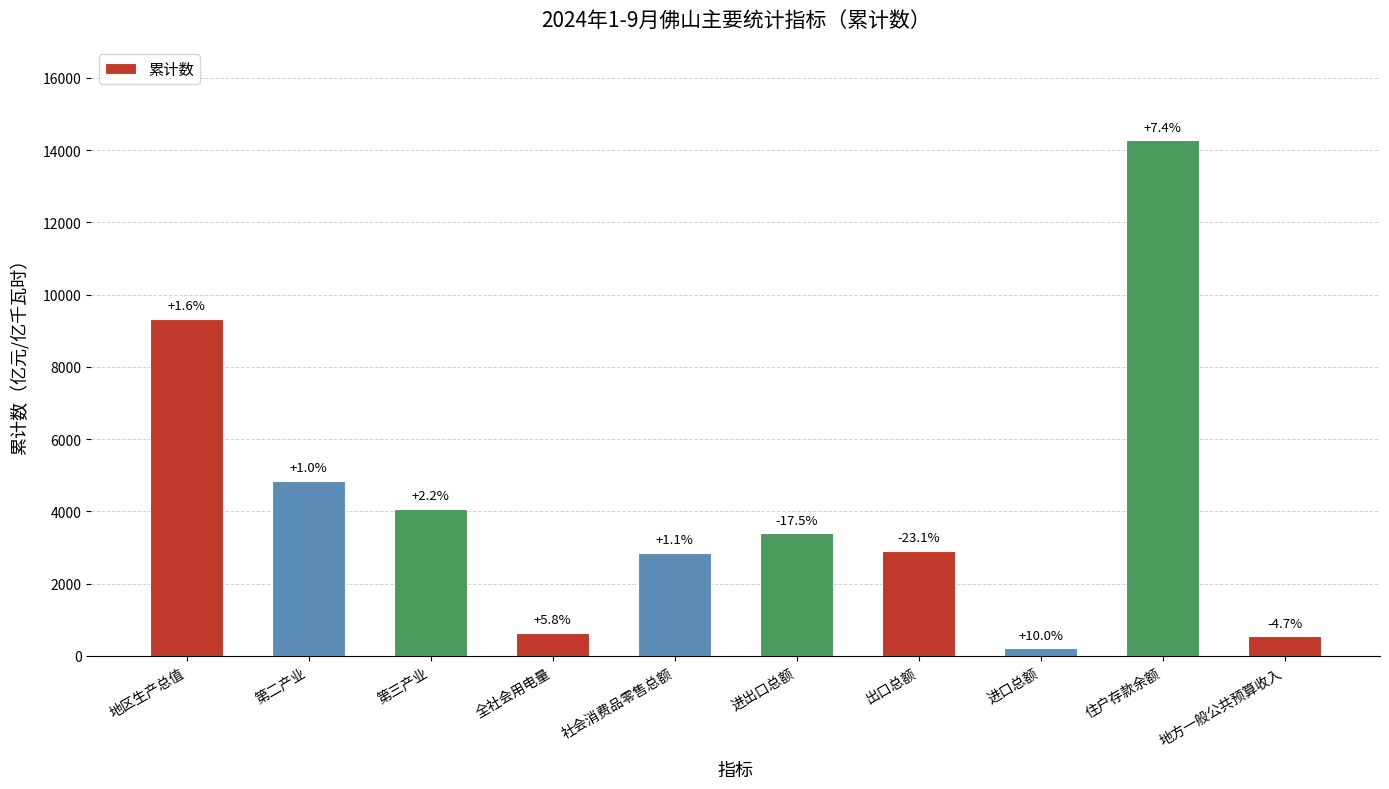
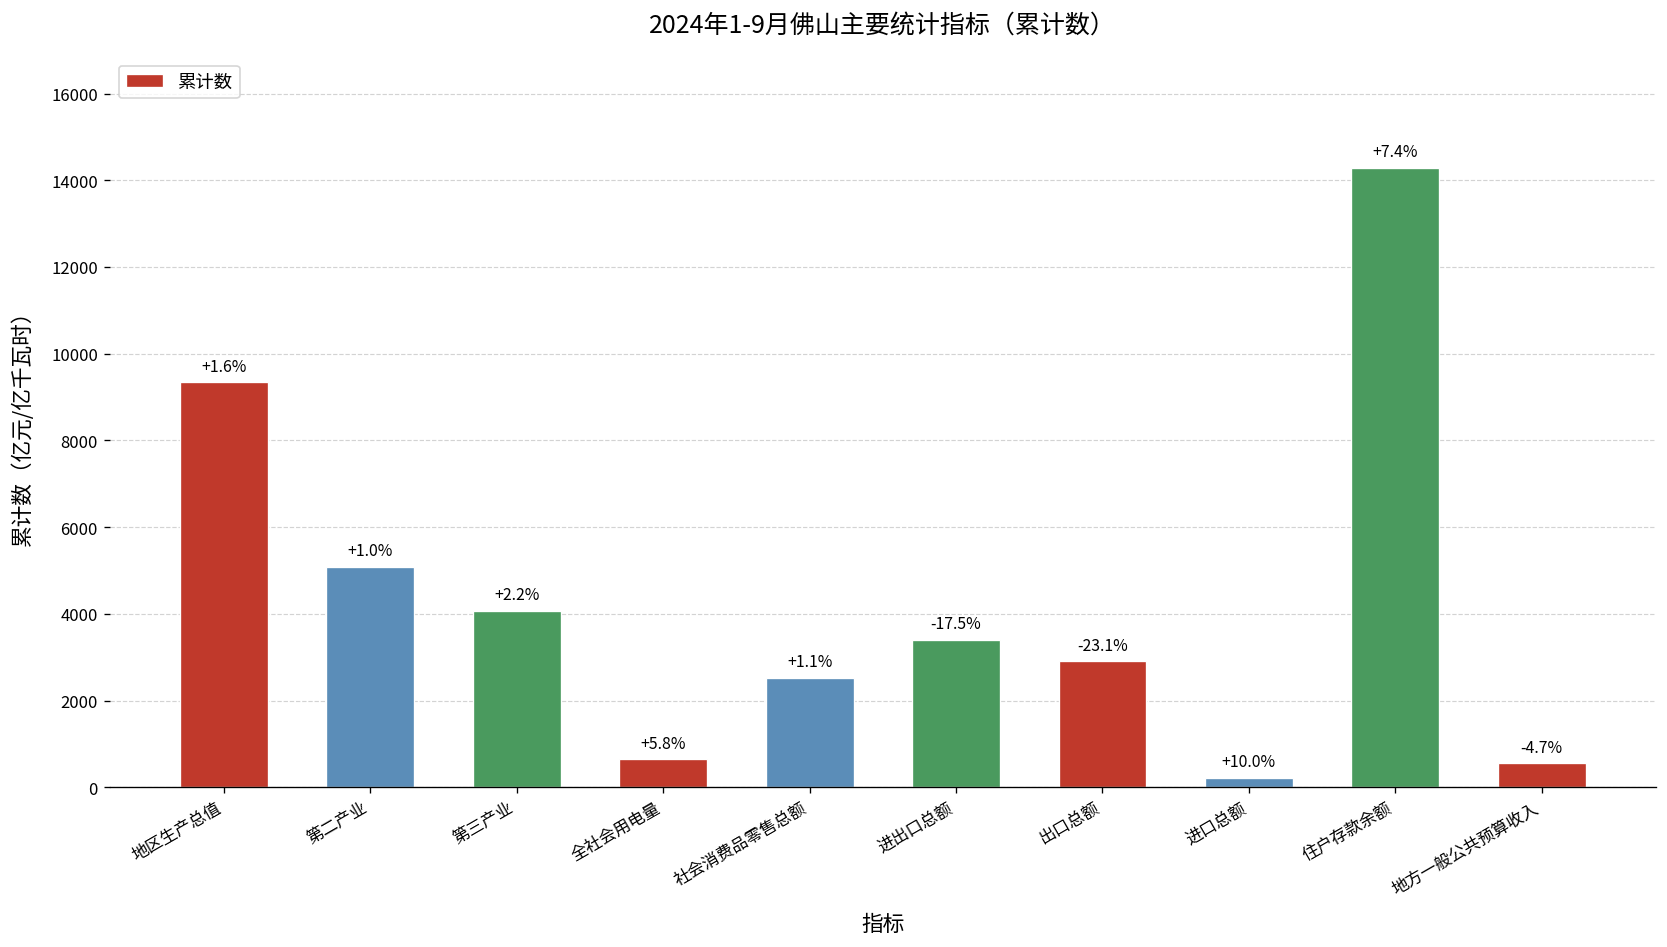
  {
-   "第二产业": 4900,
-   "社会消费品零售总额": 2900
+   "第二产业": 5100,
+   "社会消费品零售总额": 2500
  }
